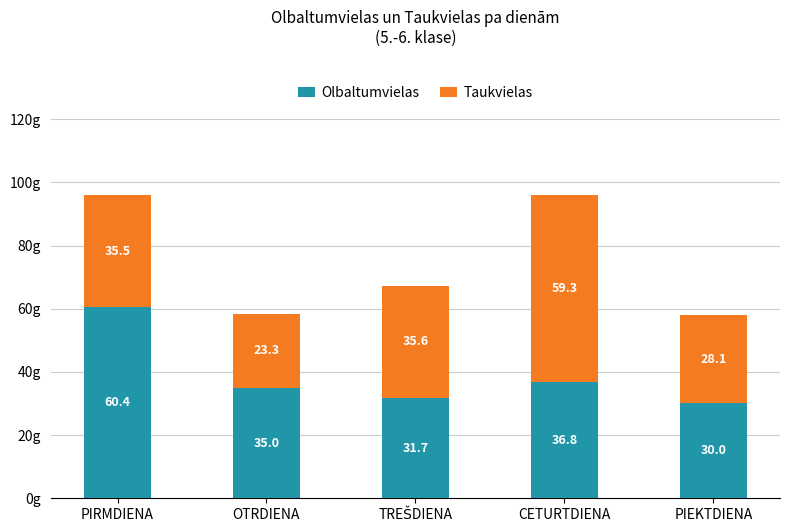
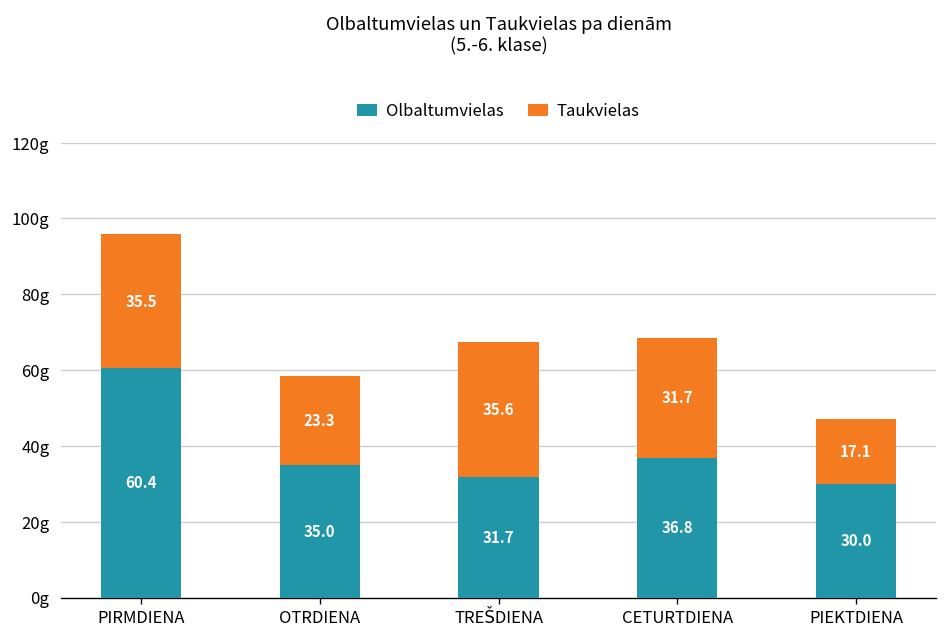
  {
    "Olbaltumvielas": {
      "PIRMDIENA": 60.4,
      "OTRDIENA": 35.0,
      "TREŠDIENA": 31.7,
      "CETURTDIENA": 36.8,
      "PIEKTDIENA": 30.0
    },
    "Taukvielas": {
      "PIRMDIENA": 35.5,
      "OTRDIENA": 23.3,
      "TREŠDIENA": 35.6,
-     "CETURTDIENA": 59.3,
-     "PIEKTDIENA": 28.1
+     "CETURTDIENA": 31.7,
+     "PIEKTDIENA": 17.1
    }
  }
